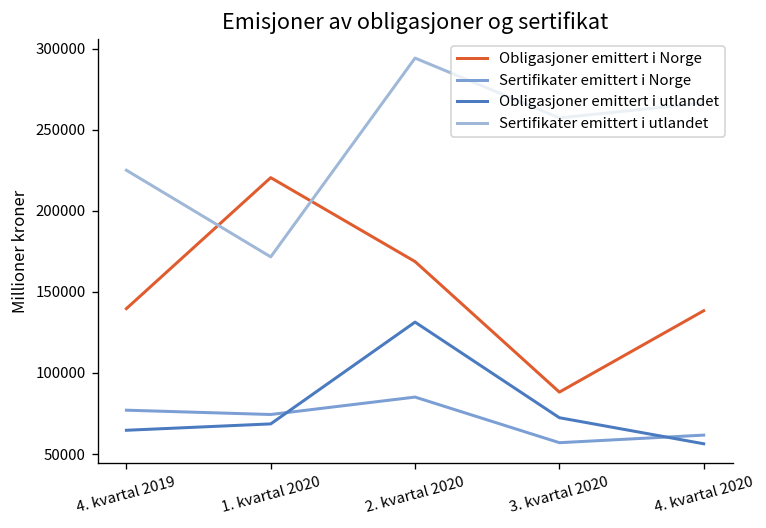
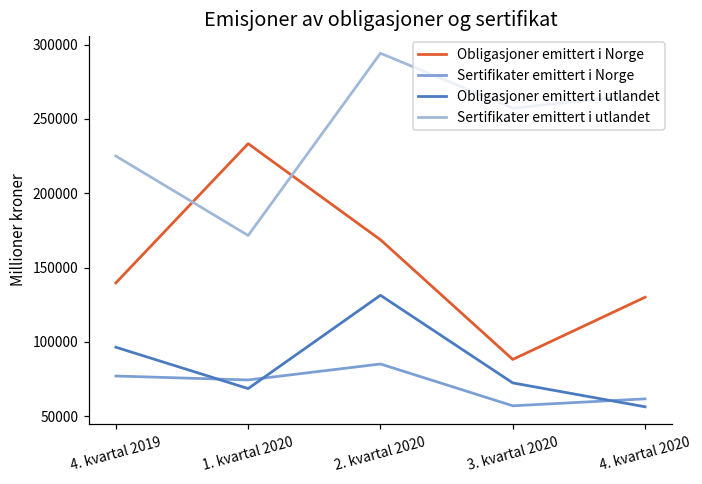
  {
    "Obligasjoner emittert i Norge": {
      "4. kvartal 2019": 140000,
-     "1. kvartal 2020": 220000,
+     "1. kvartal 2020": 233000,
      "2. kvartal 2020": 169000,
      "3. kvartal 2020": 88000,
-     "4. kvartal 2020": 138000
+     "4. kvartal 2020": 130000
    },
    "Obligasjoner emittert i utlandet": {
-     "4. kvartal 2019": 65000,
+     "4. kvartal 2019": 96000,
      "1. kvartal 2020": 69000,
      "2. kvartal 2020": 131000,
      "3. kvartal 2020": 72000,
      "4. kvartal 2020": 56000
    }
  }
